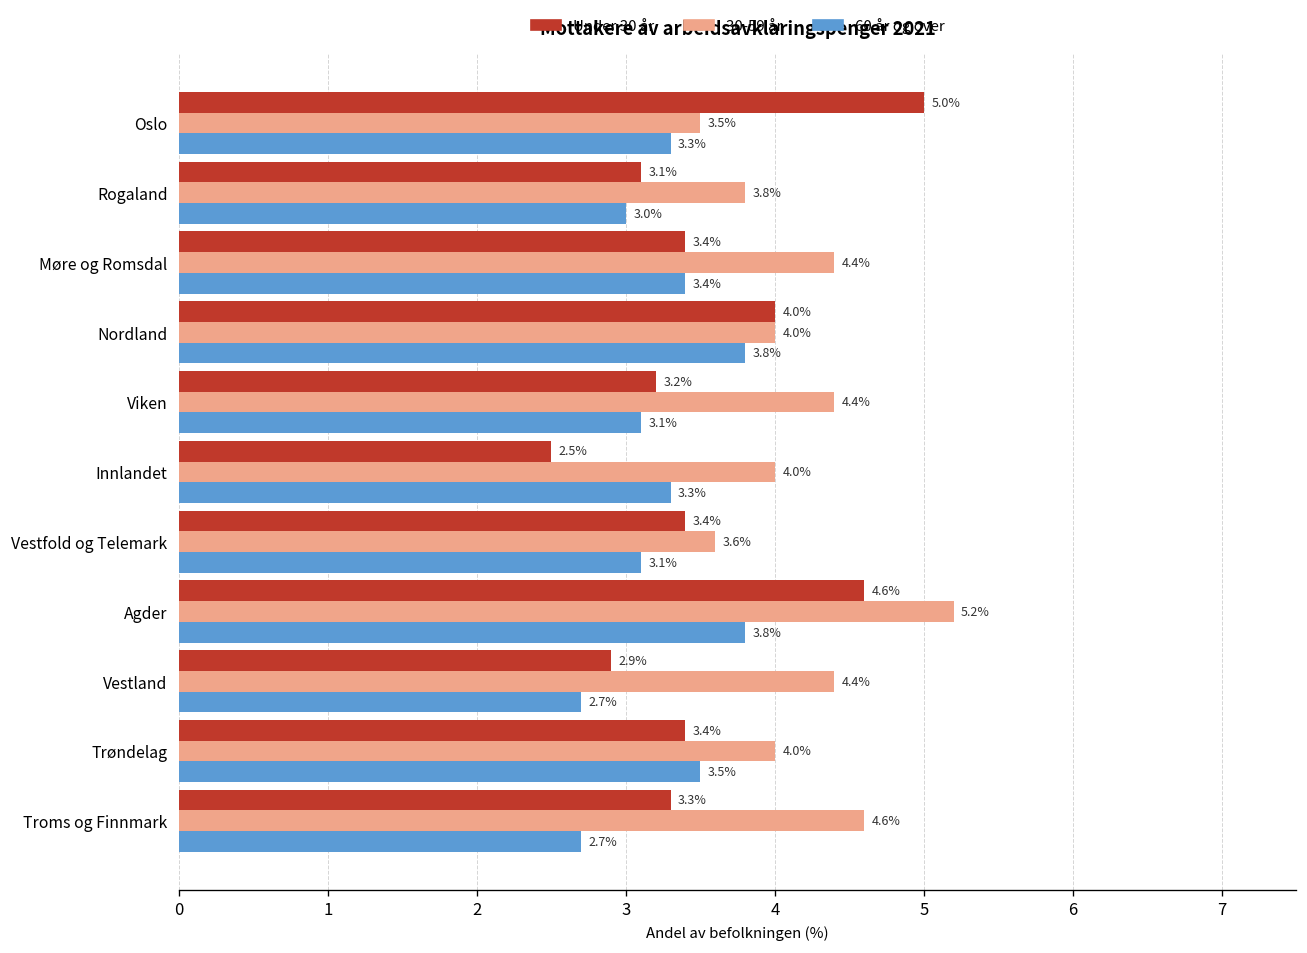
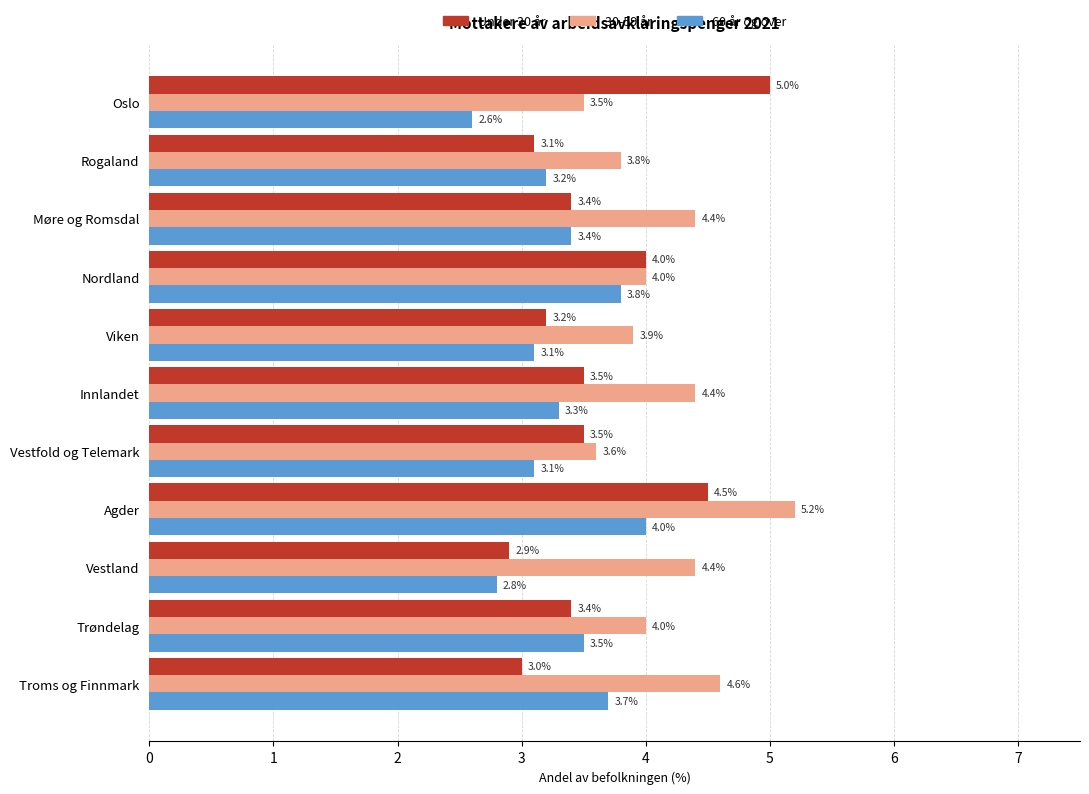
  {
    "Under 30 år": {
      "Oslo": "5.0%",
      "Rogaland": "3.1%",
      "Møre og Romsdal": "3.4%",
      "Nordland": "4.0%",
      "Viken": "3.2%",
-     "Innlandet": "2.5%",
-     "Vestfold og Telemark": "3.4%",
-     "Agder": "4.6%",
+     "Innlandet": "3.5%",
+     "Vestfold og Telemark": "3.5%",
+     "Agder": "4.5%",
      "Vestland": "2.9%",
      "Trøndelag": "3.4%",
-     "Troms og Finnmark": "3.3%"
+     "Troms og Finnmark": "3.0%"
    },
    "30-59 år": {
      "Oslo": "3.5%",
      "Rogaland": "3.8%",
      "Møre og Romsdal": "4.4%",
      "Nordland": "4.0%",
-     "Viken": "4.4%",
-     "Innlandet": "4.0%",
+     "Viken": "3.9%",
+     "Innlandet": "4.4%",
      "Vestfold og Telemark": "3.6%",
      "Agder": "5.2%",
      "Vestland": "4.4%",
      "Trøndelag": "4.0%",
      "Troms og Finnmark": "4.6%"
    },
    "60 år og over": {
-     "Oslo": "3.3%",
-     "Rogaland": "3.0%",
+     "Oslo": "2.6%",
+     "Rogaland": "3.2%",
      "Møre og Romsdal": "3.4%",
      "Nordland": "3.8%",
      "Viken": "3.1%",
      "Innlandet": "3.3%",
      "Vestfold og Telemark": "3.1%",
-     "Agder": "3.8%",
-     "Vestland": "2.7%",
+     "Agder": "4.0%",
+     "Vestland": "2.8%",
      "Trøndelag": "3.5%",
-     "Troms og Finnmark": "2.7%"
+     "Troms og Finnmark": "3.7%"
    }
  }
